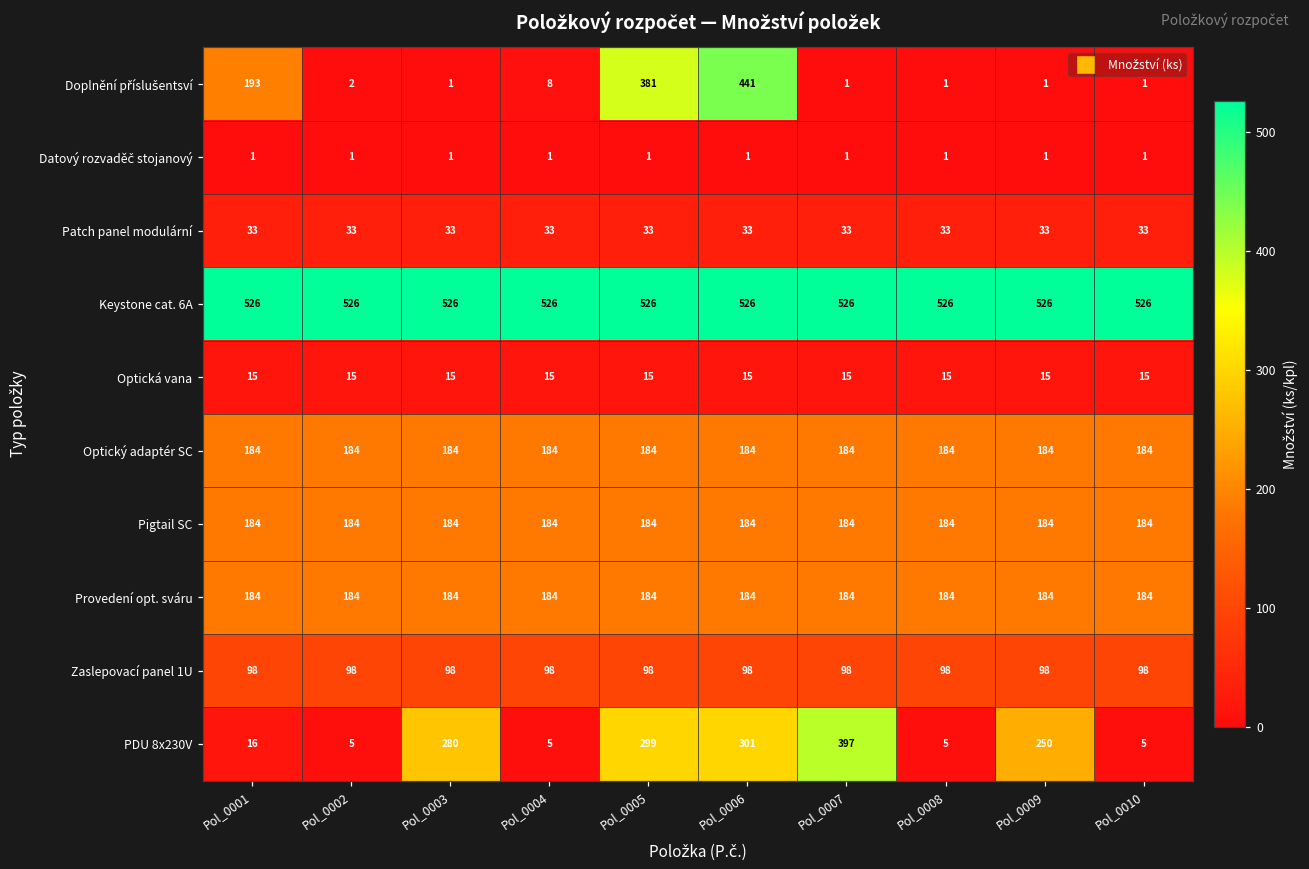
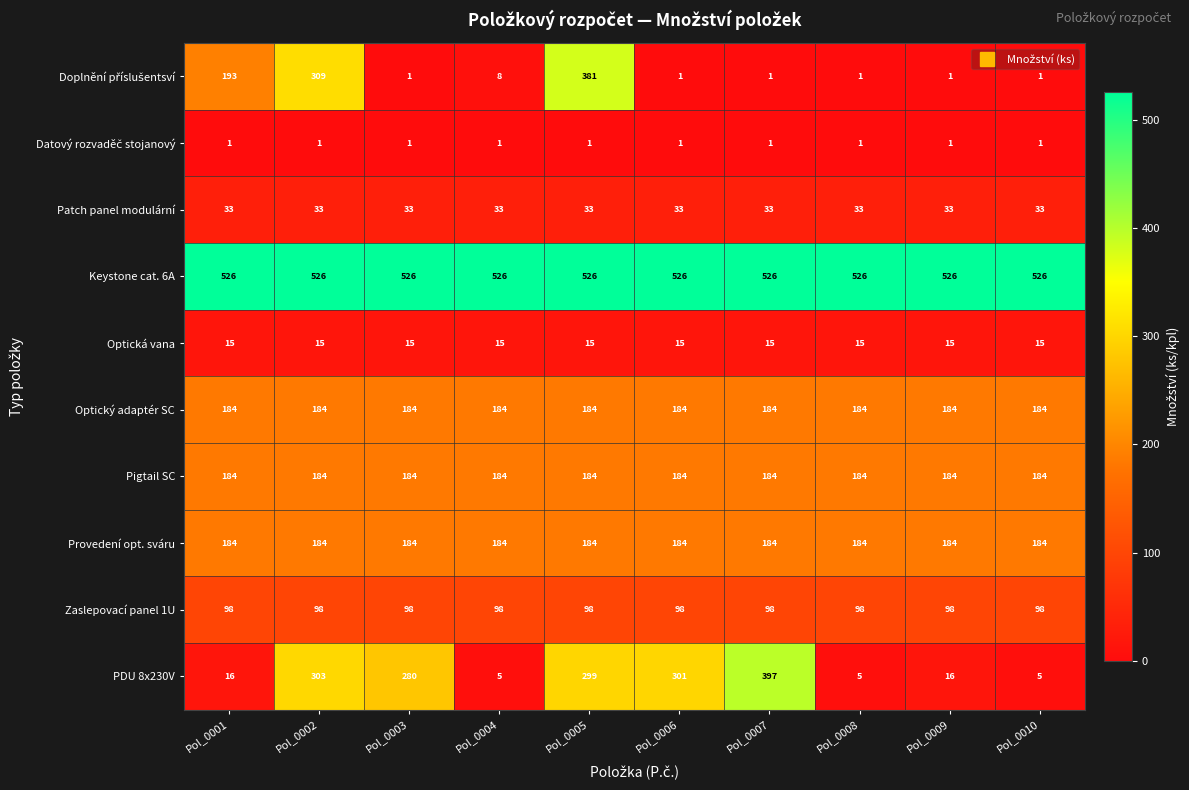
  {
    "Doplnění příslušentsví": {
      "Pol_0001": 193,
-     "Pol_0002": 2,
+     "Pol_0002": 309,
      "Pol_0003": 1,
      "Pol_0004": 8,
      "Pol_0005": 381,
-     "Pol_0006": 441,
+     "Pol_0006": 1,
      "Pol_0007": 1,
      "Pol_0008": 1,
      "Pol_0009": 1,
      "Pol_0010": 1
    },
    "Datový rozvaděč stojanový": {
      "Pol_0001": 1,
      "Pol_0002": 1,
      "Pol_0003": 1,
      "Pol_0004": 1,
      "Pol_0005": 1,
      "Pol_0006": 1,
      "Pol_0007": 1,
      "Pol_0008": 1,
      "Pol_0009": 1,
      "Pol_0010": 1
    },
    "Patch panel modulární": {
      "Pol_0001": 33,
      "Pol_0002": 33,
      "Pol_0003": 33,
      "Pol_0004": 33,
      "Pol_0005": 33,
      "Pol_0006": 33,
      "Pol_0007": 33,
      "Pol_0008": 33,
      "Pol_0009": 33,
      "Pol_0010": 33
    },
    "Keystone cat. 6A": {
      "Pol_0001": 526,
      "Pol_0002": 526,
      "Pol_0003": 526,
      "Pol_0004": 526,
      "Pol_0005": 526,
      "Pol_0006": 526,
      "Pol_0007": 526,
      "Pol_0008": 526,
      "Pol_0009": 526,
      "Pol_0010": 526
    },
    "Optická vana": {
      "Pol_0001": 15,
      "Pol_0002": 15,
      "Pol_0003": 15,
      "Pol_0004": 15,
      "Pol_0005": 15,
      "Pol_0006": 15,
      "Pol_0007": 15,
      "Pol_0008": 15,
      "Pol_0009": 15,
      "Pol_0010": 15
    },
    "Optický adaptér SC": {
      "Pol_0001": 184,
      "Pol_0002": 184,
      "Pol_0003": 184,
      "Pol_0004": 184,
      "Pol_0005": 184,
      "Pol_0006": 184,
      "Pol_0007": 184,
      "Pol_0008": 184,
      "Pol_0009": 184,
      "Pol_0010": 184
    },
    "Pigtail SC": {
      "Pol_0001": 184,
      "Pol_0002": 184,
      "Pol_0003": 184,
      "Pol_0004": 184,
      "Pol_0005": 184,
      "Pol_0006": 184,
      "Pol_0007": 184,
      "Pol_0008": 184,
      "Pol_0009": 184,
      "Pol_0010": 184
    },
    "Provedení opt. sváru": {
      "Pol_0001": 184,
      "Pol_0002": 184,
      "Pol_0003": 184,
      "Pol_0004": 184,
      "Pol_0005": 184,
      "Pol_0006": 184,
      "Pol_0007": 184,
      "Pol_0008": 184,
      "Pol_0009": 184,
      "Pol_0010": 184
    },
    "Zaslepovací panel 1U": {
      "Pol_0001": 98,
      "Pol_0002": 98,
      "Pol_0003": 98,
      "Pol_0004": 98,
      "Pol_0005": 98,
      "Pol_0006": 98,
      "Pol_0007": 98,
      "Pol_0008": 98,
      "Pol_0009": 98,
      "Pol_0010": 98
    },
    "PDU 8x230V": {
      "Pol_0001": 16,
-     "Pol_0002": 5,
+     "Pol_0002": 303,
      "Pol_0003": 280,
      "Pol_0004": 5,
      "Pol_0005": 299,
      "Pol_0006": 301,
      "Pol_0007": 397,
      "Pol_0008": 5,
-     "Pol_0009": 250,
+     "Pol_0009": 16,
      "Pol_0010": 5
    }
  }
